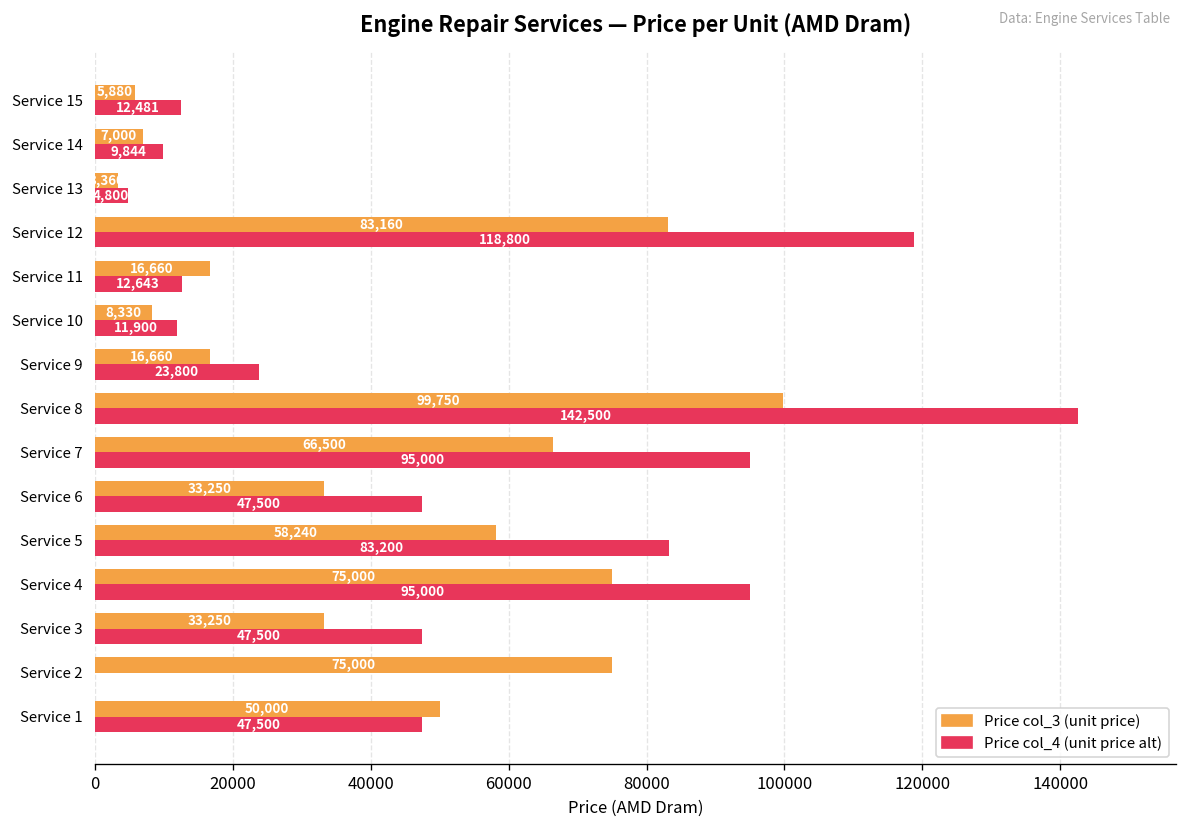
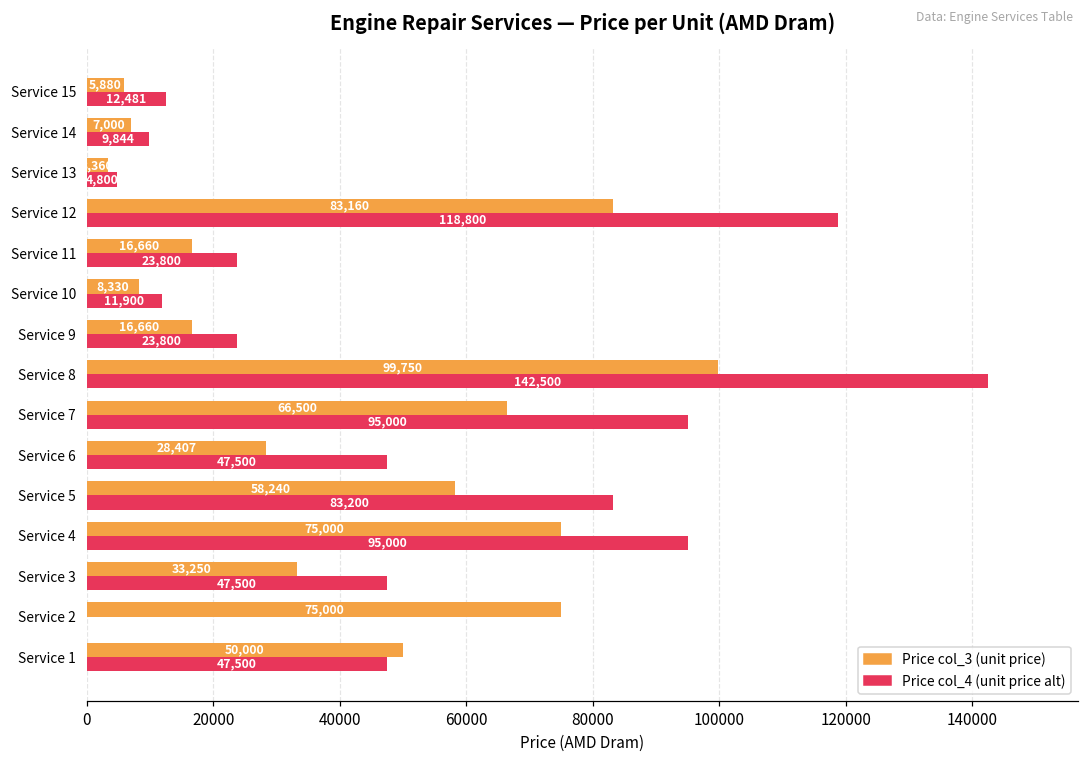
  {
    "Price col_3 (unit price)": {
      "Service 15": "5,880",
      "Service 14": "7,000",
      "Service 13": "3,360",
      "Service 12": "83,160",
      "Service 11": "16,660",
      "Service 10": "8,330",
      "Service 9": "16,660",
      "Service 8": "99,750",
      "Service 7": "66,500",
-     "Service 6": "33,250",
+     "Service 6": "28,407",
      "Service 5": "58,240",
      "Service 4": "75,000",
      "Service 3": "33,250",
      "Service 2": "75,000",
      "Service 1": "50,000"
    },
    "Price col_4 (unit price alt)": {
      "Service 15": "12,481",
      "Service 14": "9,844",
      "Service 13": "4,800",
      "Service 12": "118,800",
-     "Service 11": "12,643",
+     "Service 11": "23,800",
      "Service 10": "11,900",
      "Service 9": "23,800",
      "Service 8": "142,500",
      "Service 7": "95,000",
      "Service 6": "47,500",
      "Service 5": "83,200",
      "Service 4": "95,000",
      "Service 3": "47,500",
      "Service 1": "47,500"
    }
  }
